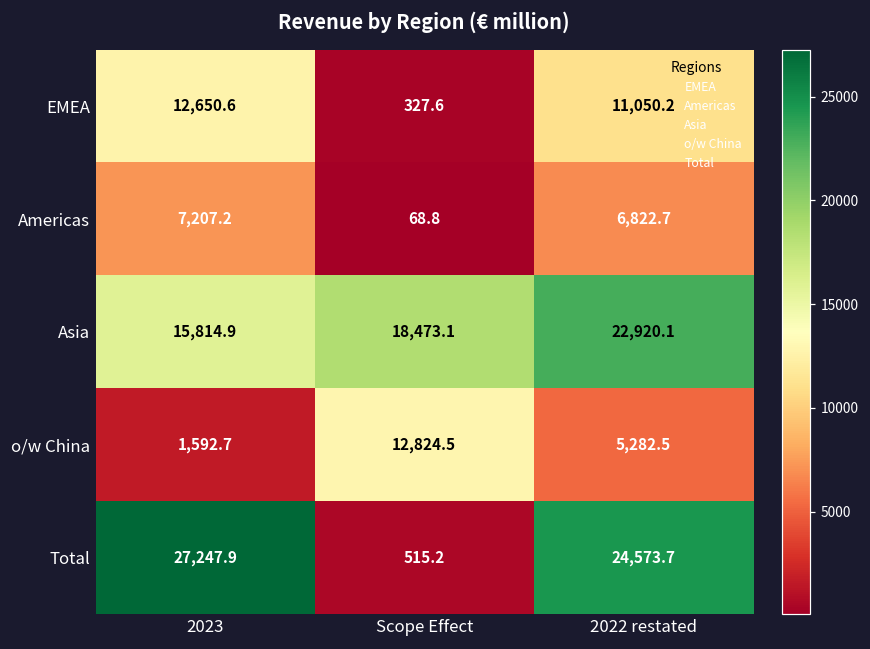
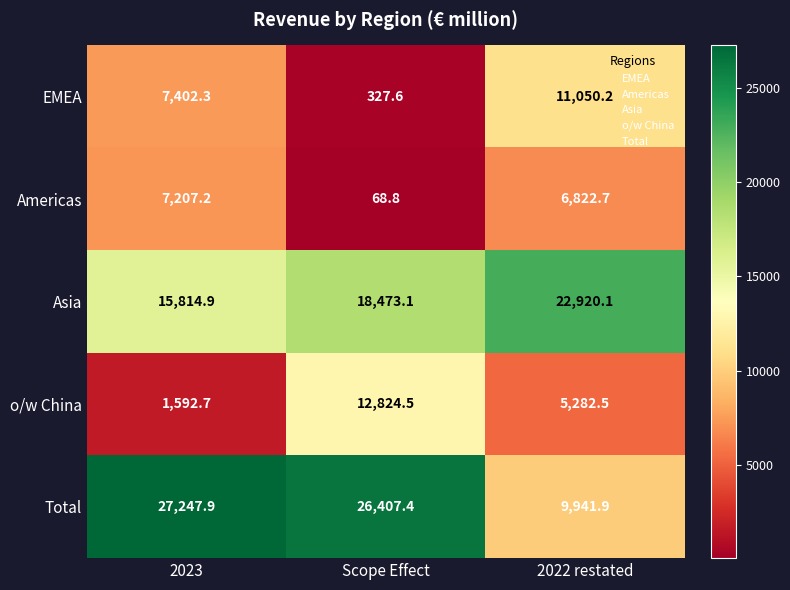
  {
    "EMEA": {
-     "2023": "12,650.6",
+     "2023": "7,402.3",
      "Scope Effect": "327.6"
    },
    "Americas": {
      "2023": "7,207.2",
      "Scope Effect": "68.8",
      "2022 restated": "6,822.7"
    },
    "Asia": {
      "2023": "15,814.9",
      "Scope Effect": "18,473.1",
      "2022 restated": "22,920.1"
    },
    "o/w China": {
      "2023": "1,592.7",
      "Scope Effect": "12,824.5",
      "2022 restated": "5,282.5"
    },
    "Total": {
      "2023": "27,247.9",
-     "Scope Effect": "515.2",
-     "2022 restated": "24,573.7"
+     "Scope Effect": "26,407.4",
+     "2022 restated": "9,941.9"
    }
  }
